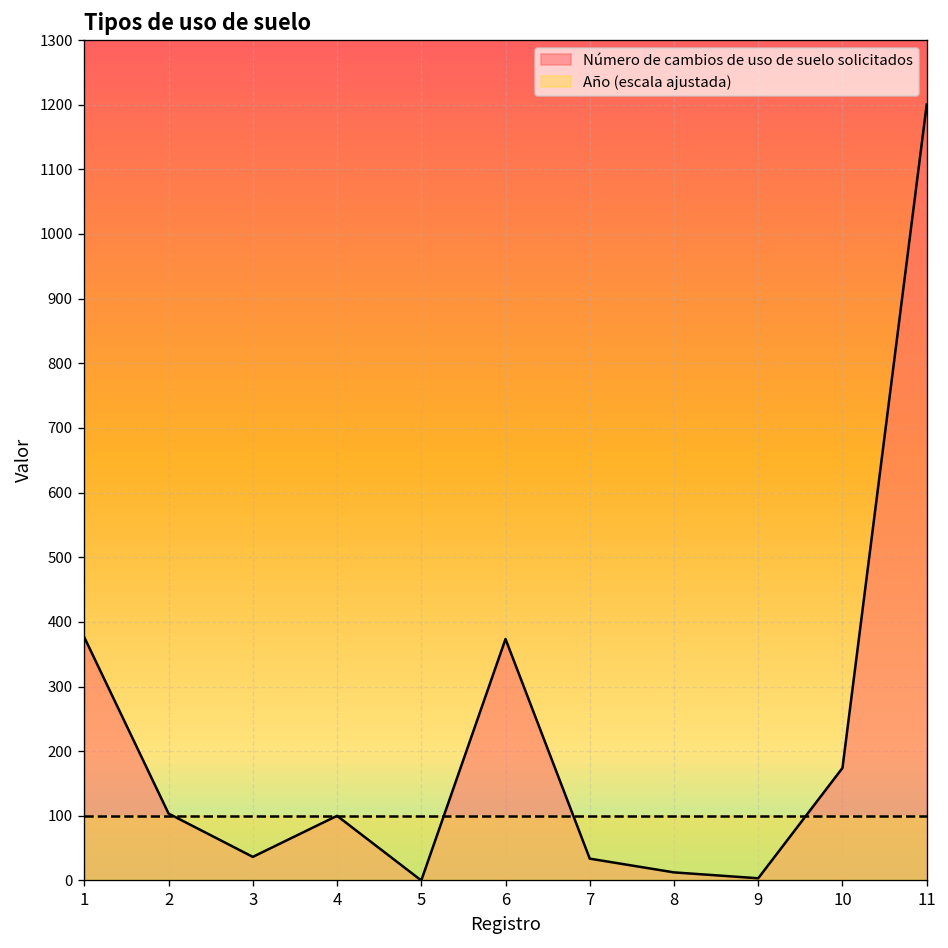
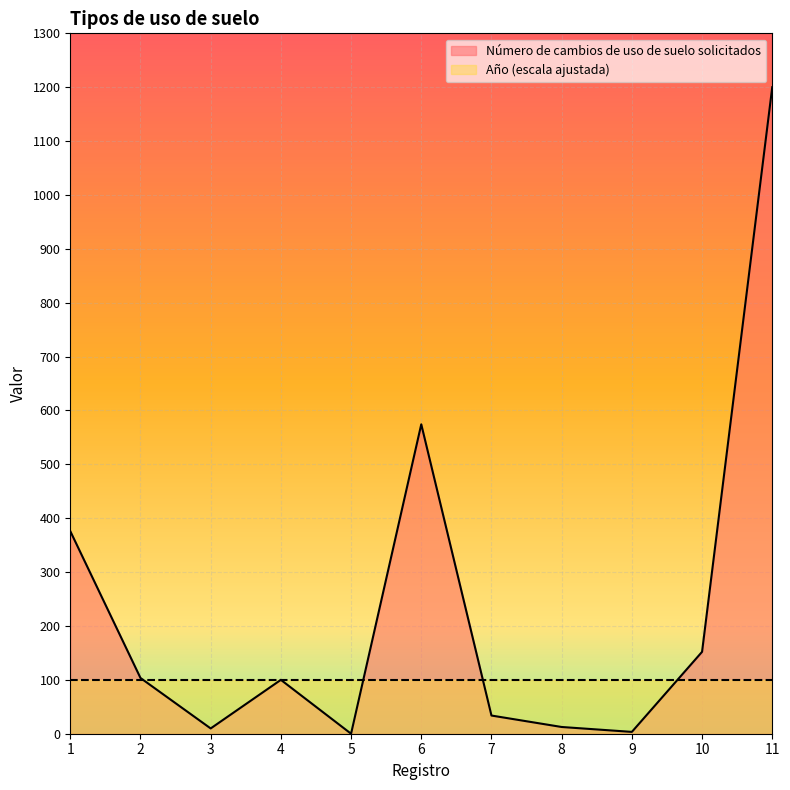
  {
    "Número de cambios de uso de suelo solicitados": {
      "1": 380,
-     "3": 40,
+     "3": 10,
      "5": 0,
-     "6": 370,
+     "6": 570,
      "7": 30,
      "8": 10,
      "9": 0,
-     "10": 170,
+     "10": 150,
      "11": 1200
    },
    "Año (escala ajustada)": {
      "1": 100,
      "3": 100,
      "5": 100,
      "6": 100,
      "7": 100,
      "8": 100,
      "9": 100,
      "10": 100,
      "11": 100
    }
  }
